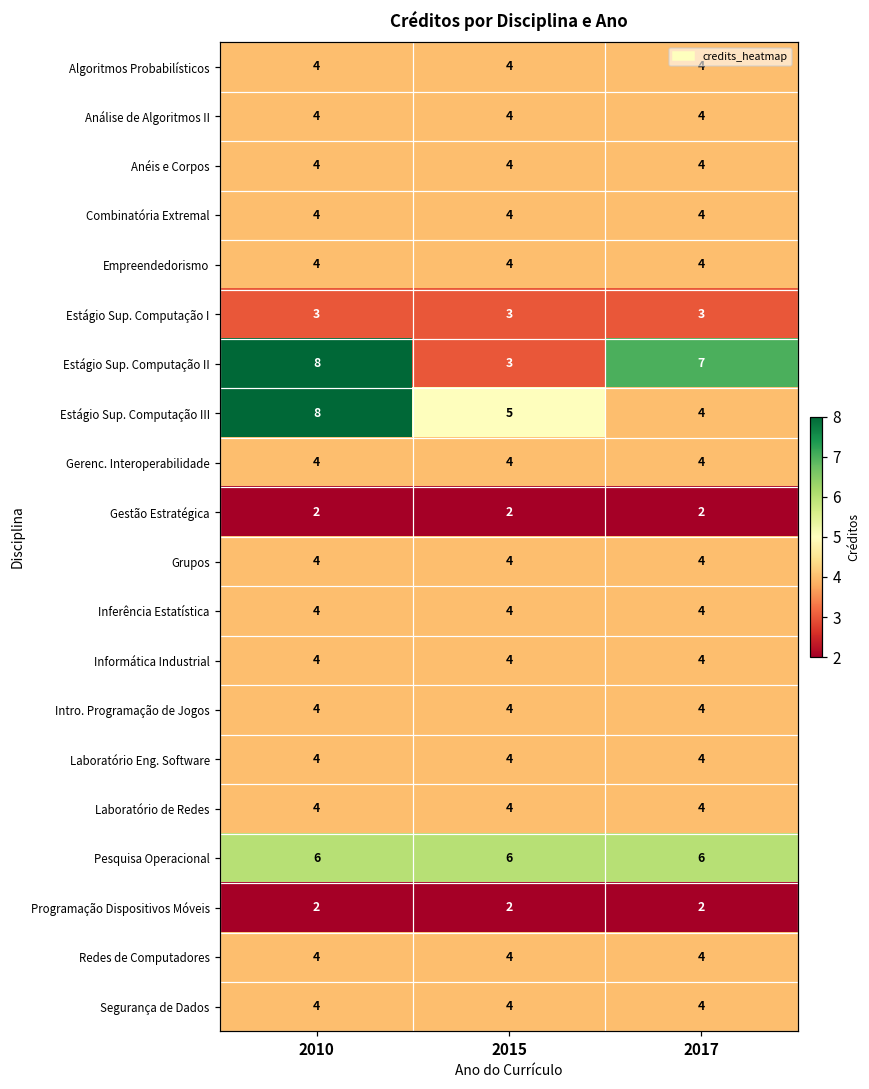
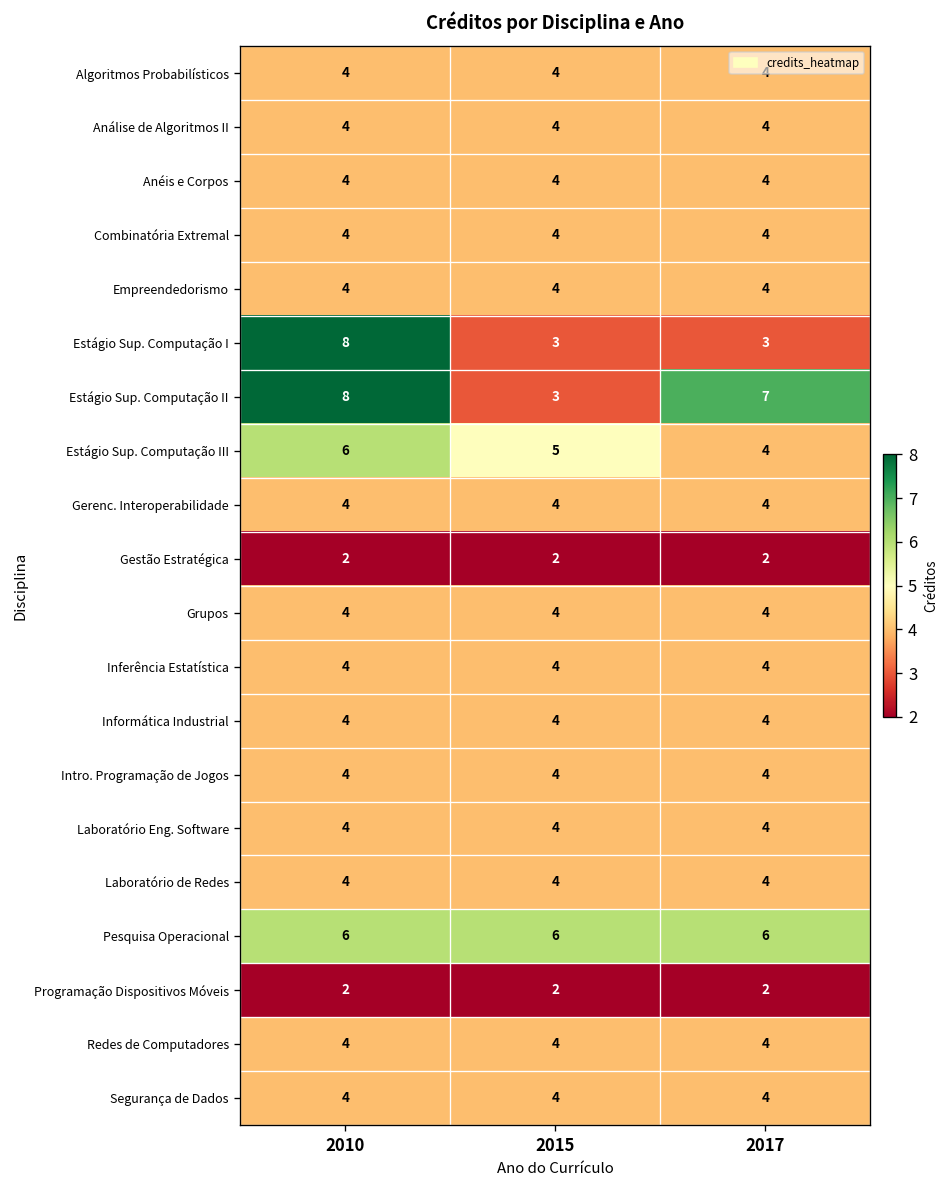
  {
    "Algoritmos Probabilísticos": {
      "2010": 4,
      "2015": 4
    },
    "Análise de Algoritmos II": {
      "2010": 4,
      "2015": 4,
      "2017": 4
    },
    "Anéis e Corpos": {
      "2010": 4,
      "2015": 4,
      "2017": 4
    },
    "Combinatória Extremal": {
      "2010": 4,
      "2015": 4,
      "2017": 4
    },
    "Empreendedorismo": {
      "2010": 4,
      "2015": 4,
      "2017": 4
    },
    "Estágio Sup. Computação I": {
-     "2010": 3,
+     "2010": 8,
      "2015": 3,
      "2017": 3
    },
    "Estágio Sup. Computação II": {
      "2010": 8,
      "2015": 3,
      "2017": 7
    },
    "Estágio Sup. Computação III": {
-     "2010": 8,
+     "2010": 6,
      "2015": 5,
      "2017": 4
    },
    "Gerenc. Interoperabilidade": {
      "2010": 4,
      "2015": 4,
      "2017": 4
    },
    "Gestão Estratégica": {
      "2010": 2,
      "2015": 2,
      "2017": 2
    },
    "Grupos": {
      "2010": 4,
      "2015": 4,
      "2017": 4
    },
    "Inferência Estatística": {
      "2010": 4,
      "2015": 4,
      "2017": 4
    },
    "Informática Industrial": {
      "2010": 4,
      "2015": 4,
      "2017": 4
    },
    "Intro. Programação de Jogos": {
      "2010": 4,
      "2015": 4,
      "2017": 4
    },
    "Laboratório Eng. Software": {
      "2010": 4,
      "2015": 4,
      "2017": 4
    },
    "Laboratório de Redes": {
      "2010": 4,
      "2015": 4,
      "2017": 4
    },
    "Pesquisa Operacional": {
      "2010": 6,
      "2015": 6,
      "2017": 6
    },
    "Programação Dispositivos Móveis": {
      "2010": 2,
      "2015": 2,
      "2017": 2
    },
    "Redes de Computadores": {
      "2010": 4,
      "2015": 4,
      "2017": 4
    },
    "Segurança de Dados": {
      "2010": 4,
      "2015": 4,
      "2017": 4
    }
  }
